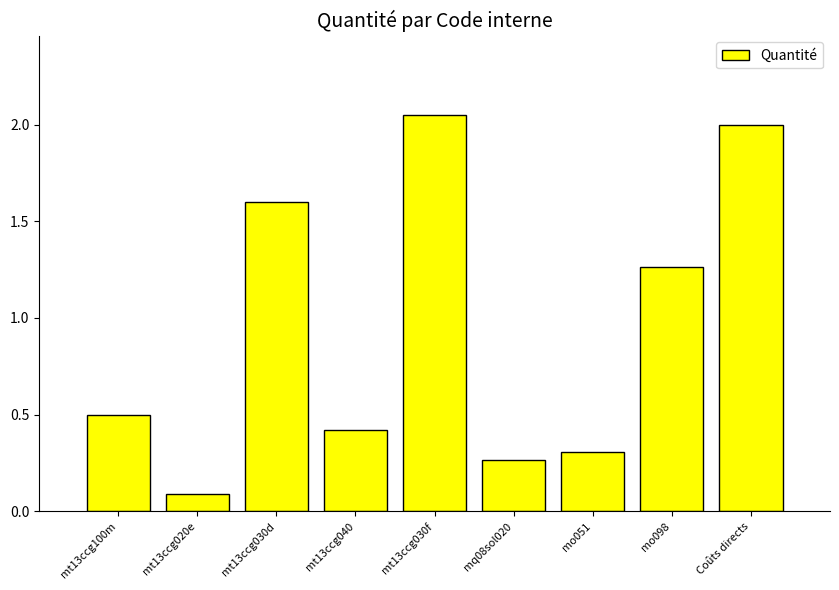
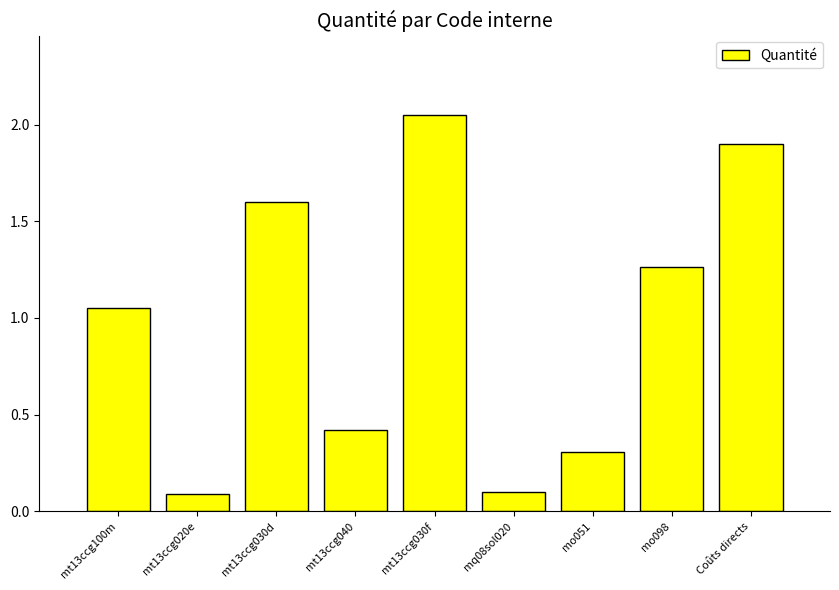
  {
-   "mt13ccg100m": 0.50,
+   "mt13ccg100m": 1.05,
    "mt13ccg020e": 0.09,
    "mt13ccg030d": 1.60,
    "mt13ccg040": 0.42,
    "mt13ccg030f": 2.05,
-   "mq08sol020": 0.27,
+   "mq08sol020": 0.10,
    "mo051": 0.31,
    "mo098": 1.26,
-   "Coûts directs": 2.0
+   "Coûts directs": 1.9
  }
